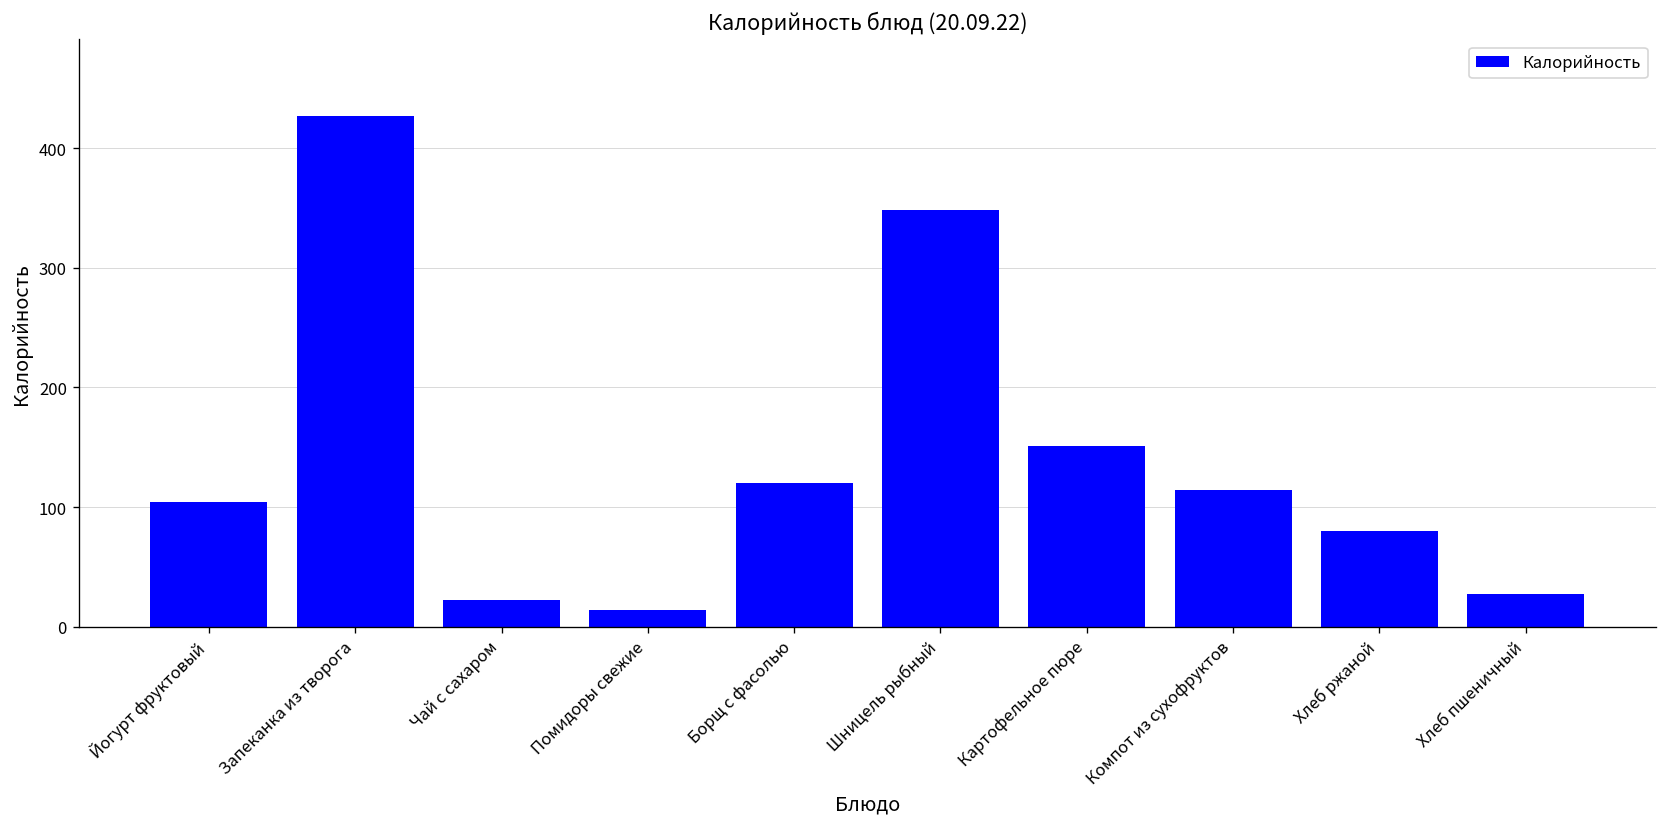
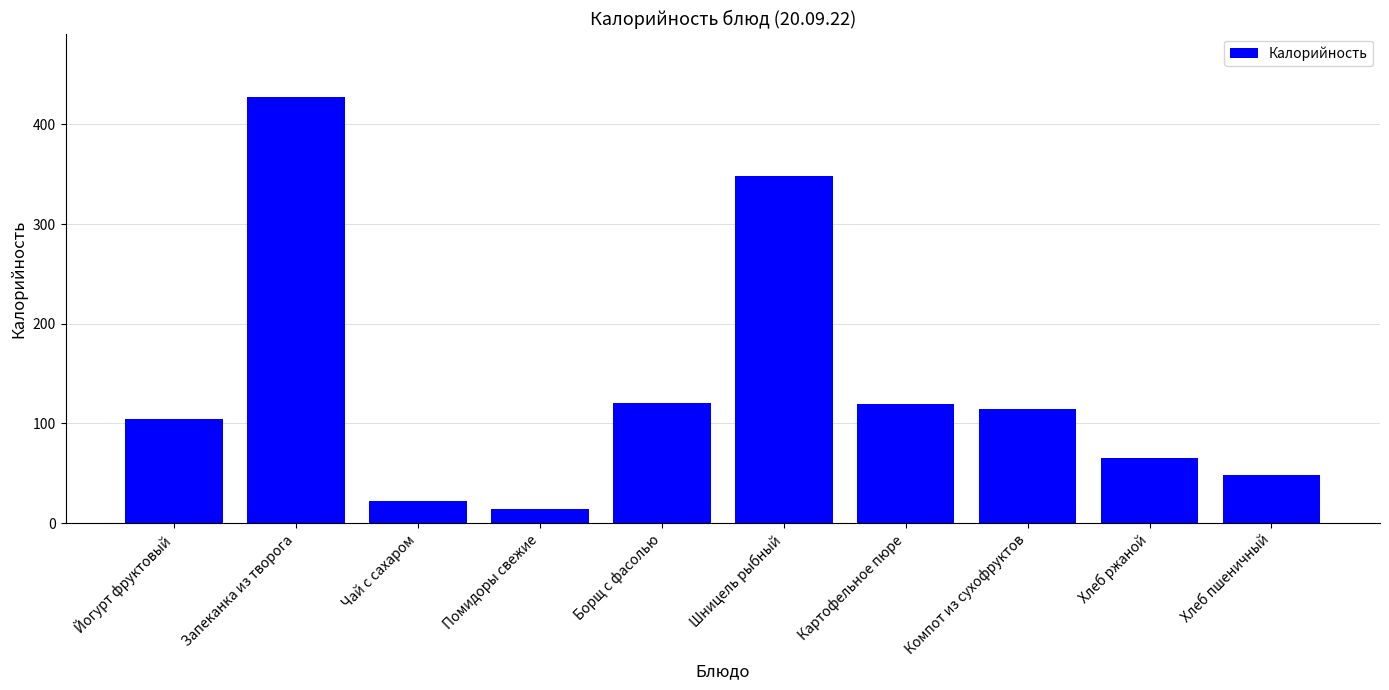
  {
    "Йогурт фруктовый": 100,
    "Запеканка из творога": 430,
    "Чай с сахаром": 20,
    "Помидоры свежие": 10,
    "Борщ с фасолью": 120,
    "Шницель рыбный": 350,
-   "Картофельное пюре": 150,
+   "Картофельное пюре": 120,
    "Компот из сухофруктов": 110,
-   "Хлеб ржаной": 80,
-   "Хлеб пшеничный": 30
+   "Хлеб ржаной": 70,
+   "Хлеб пшеничный": 50
  }
